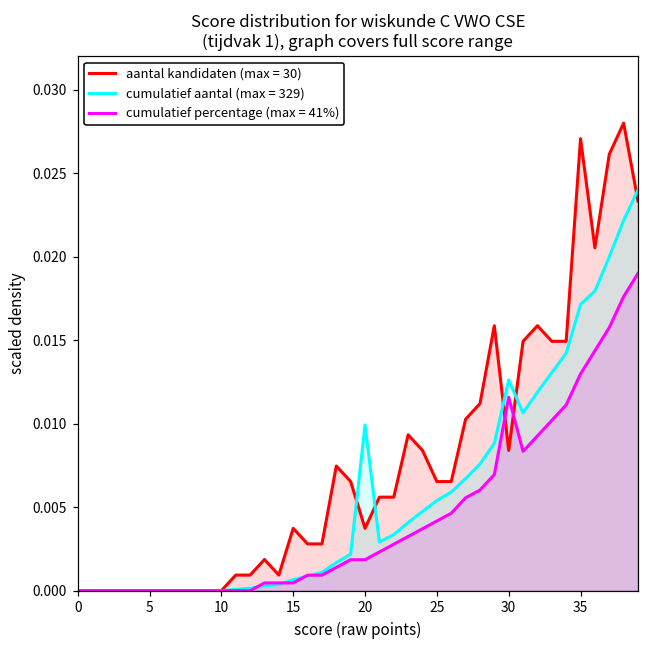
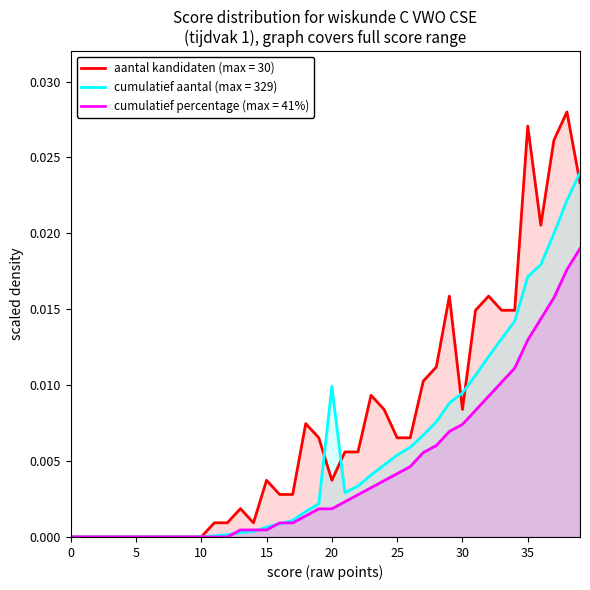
  {
    "aantal kandidaten (max = 30)": {
      "15": 0.0037,
      "20": 0.0037,
      "25": 0.0065,
      "30": 0.0084,
      "35": 0.0271
    },
    "cumulatief aantal (max = 329)": {
      "15": 0.0007,
      "20": 0.0099,
      "25": 0.0054,
-     "30": 0.0126,
+     "30": 0.0095,
      "35": 0.0171
    },
    "cumulatief percentage (max = 41%)": {
      "15": 0.0005,
      "20": 0.0019,
      "25": 0.0042,
-     "30": 0.0116,
+     "30": 0.0074,
      "35": 0.0130
    }
  }
